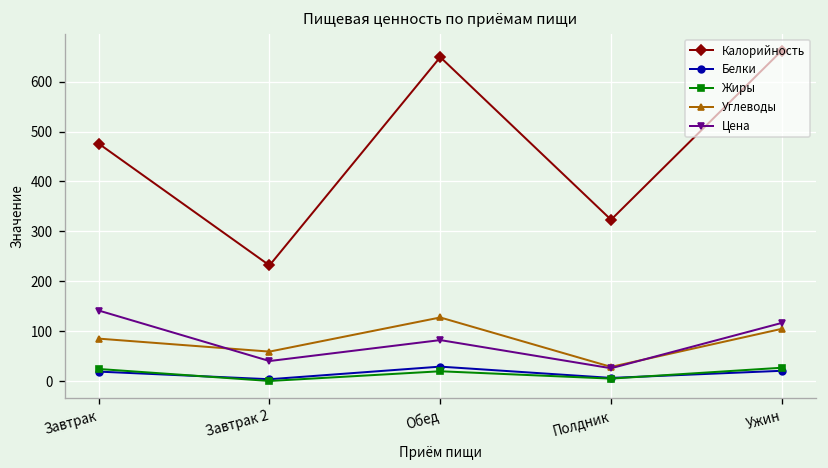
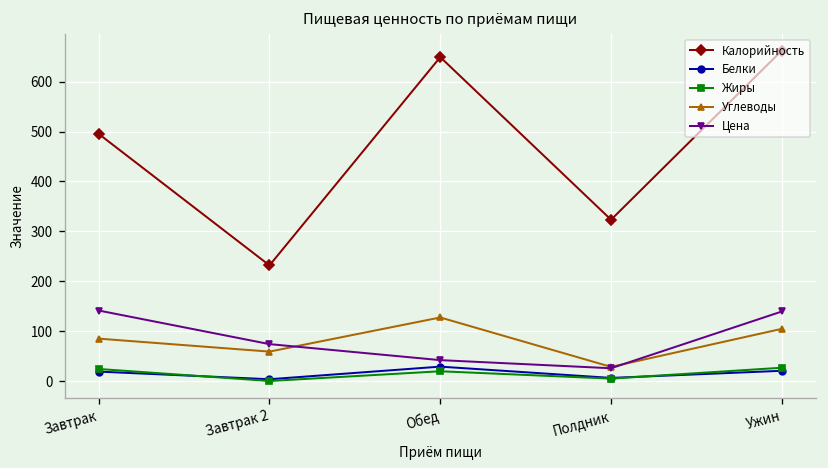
  {
    "Калорийность": {
-     "Завтрак": 480,
+     "Завтрак": 500,
      "Завтрак 2": 230,
      "Обед": 650,
      "Полдник": 320
    },
    "Белки": {
      "Обед": 30,
      "Ужин": 20
    },
    "Жиры": {
      "Обед": 20,
      "Ужин": 30
    },
    "Углеводы": {
      "Завтрак": 90,
      "Завтрак 2": 60,
      "Обед": 130,
      "Ужин": 100
    },
    "Цена": {
      "Завтрак": 140,
-     "Завтрак 2": 40,
-     "Обед": 80,
-     "Ужин": 120
+     "Завтрак 2": 70,
+     "Обед": 40,
+     "Ужин": 140
    }
  }
